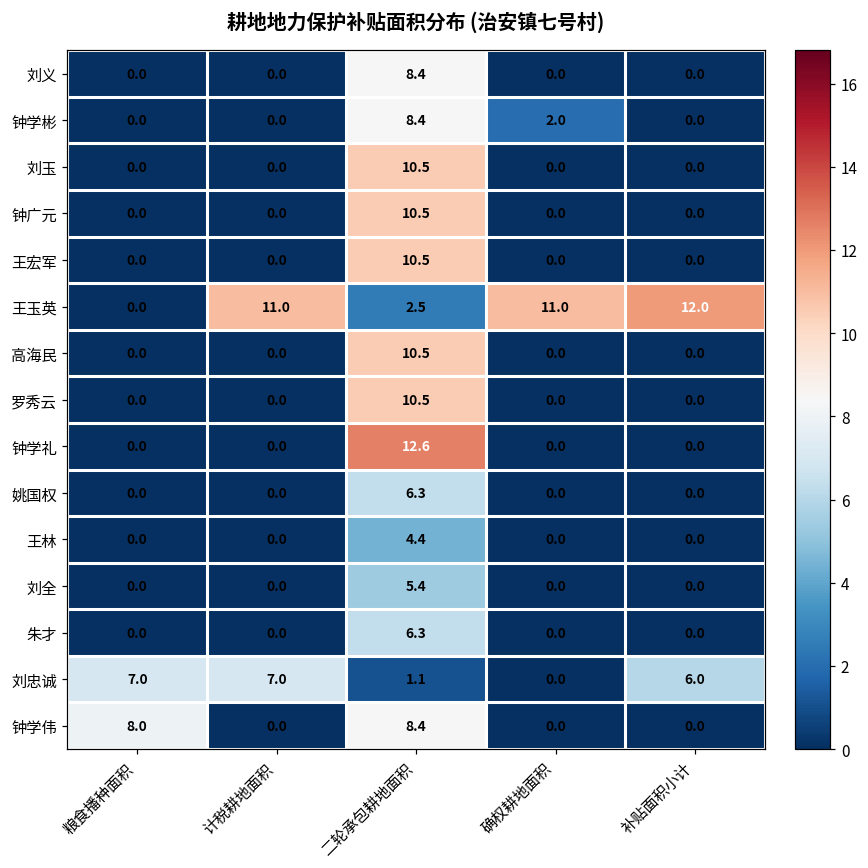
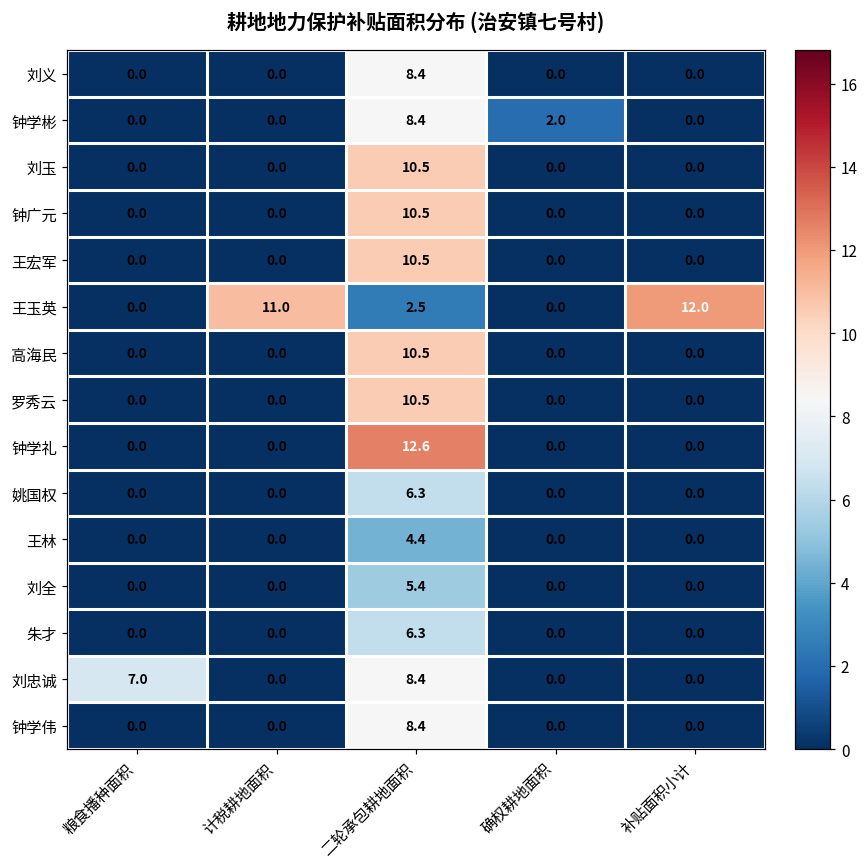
  {
    "刘义": {
      "粮食播种面积": 0.0,
      "计税耕地面积": 0.0,
      "二轮承包耕地面积": 8.4,
      "确权耕地面积": 0.0,
      "补贴面积小计": 0.0
    },
    "钟学彬": {
      "粮食播种面积": 0.0,
      "计税耕地面积": 0.0,
      "二轮承包耕地面积": 8.4,
      "确权耕地面积": 2.0,
      "补贴面积小计": 0.0
    },
    "刘玉": {
      "粮食播种面积": 0.0,
      "计税耕地面积": 0.0,
      "二轮承包耕地面积": 10.5,
      "确权耕地面积": 0.0,
      "补贴面积小计": 0.0
    },
    "钟广元": {
      "粮食播种面积": 0.0,
      "计税耕地面积": 0.0,
      "二轮承包耕地面积": 10.5,
      "确权耕地面积": 0.0,
      "补贴面积小计": 0.0
    },
    "王宏军": {
      "粮食播种面积": 0.0,
      "计税耕地面积": 0.0,
      "二轮承包耕地面积": 10.5,
      "确权耕地面积": 0.0,
      "补贴面积小计": 0.0
    },
    "王玉英": {
      "粮食播种面积": 0.0,
      "计税耕地面积": 11.0,
      "二轮承包耕地面积": 2.5,
-     "确权耕地面积": 11.0,
+     "确权耕地面积": 0.0,
      "补贴面积小计": 12.0
    },
    "高海民": {
      "粮食播种面积": 0.0,
      "计税耕地面积": 0.0,
      "二轮承包耕地面积": 10.5,
      "确权耕地面积": 0.0,
      "补贴面积小计": 0.0
    },
    "罗秀云": {
      "粮食播种面积": 0.0,
      "计税耕地面积": 0.0,
      "二轮承包耕地面积": 10.5,
      "确权耕地面积": 0.0,
      "补贴面积小计": 0.0
    },
    "钟学礼": {
      "粮食播种面积": 0.0,
      "计税耕地面积": 0.0,
      "二轮承包耕地面积": 12.6,
      "确权耕地面积": 0.0,
      "补贴面积小计": 0.0
    },
    "姚国权": {
      "粮食播种面积": 0.0,
      "计税耕地面积": 0.0,
      "二轮承包耕地面积": 6.3,
      "确权耕地面积": 0.0,
      "补贴面积小计": 0.0
    },
    "王林": {
      "粮食播种面积": 0.0,
      "计税耕地面积": 0.0,
      "二轮承包耕地面积": 4.4,
      "确权耕地面积": 0.0,
      "补贴面积小计": 0.0
    },
    "刘全": {
      "粮食播种面积": 0.0,
      "计税耕地面积": 0.0,
      "二轮承包耕地面积": 5.4,
      "确权耕地面积": 0.0,
      "补贴面积小计": 0.0
    },
    "朱才": {
      "粮食播种面积": 0.0,
      "计税耕地面积": 0.0,
      "二轮承包耕地面积": 6.3,
      "确权耕地面积": 0.0,
      "补贴面积小计": 0.0
    },
    "刘忠诚": {
      "粮食播种面积": 7.0,
-     "计税耕地面积": 7.0,
-     "二轮承包耕地面积": 1.1,
+     "计税耕地面积": 0.0,
+     "二轮承包耕地面积": 8.4,
      "确权耕地面积": 0.0,
-     "补贴面积小计": 6.0
+     "补贴面积小计": 0.0
    },
    "钟学伟": {
-     "粮食播种面积": 8.0,
+     "粮食播种面积": 0.0,
      "计税耕地面积": 0.0,
      "二轮承包耕地面积": 8.4,
      "确权耕地面积": 0.0,
      "补贴面积小计": 0.0
    }
  }
